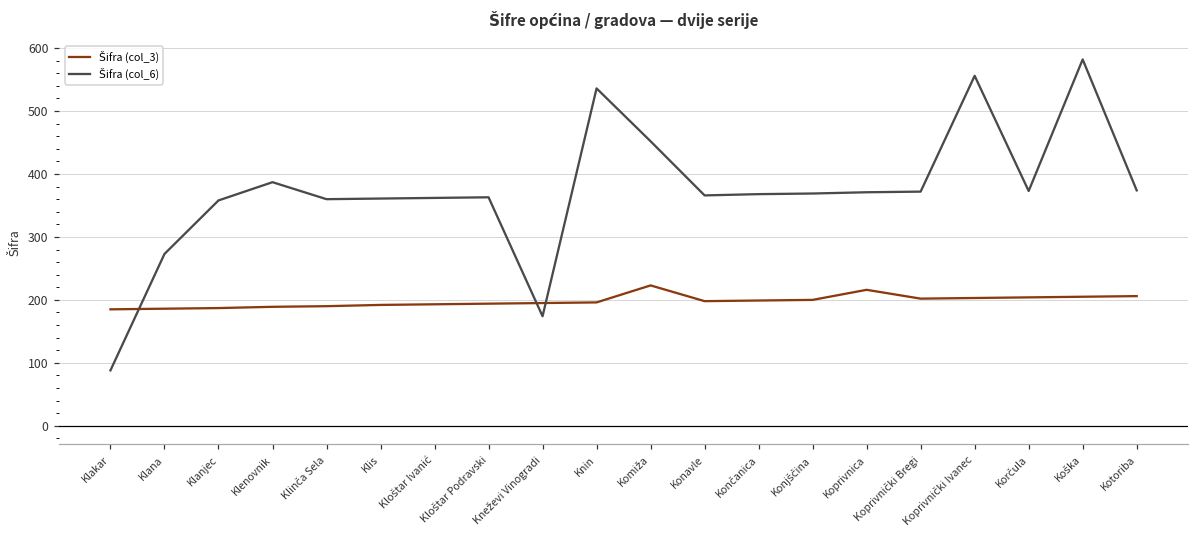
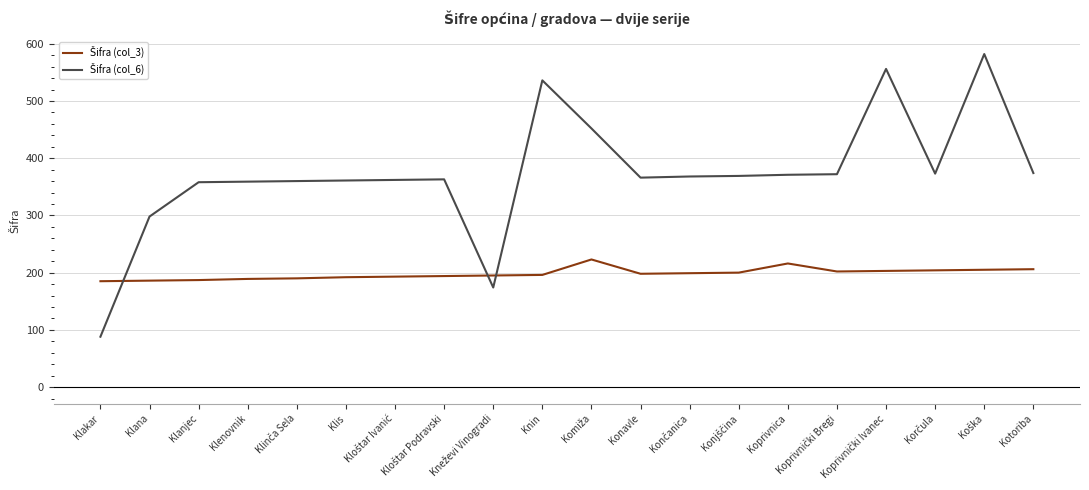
  {
    "Šifra (col_3)": {
      "Klakar": 190,
      "Klana": 190,
      "Klanjec": 190,
      "Klenovnik": 190,
      "Klinča Sela": 190,
      "Klis": 190,
      "Kloštar Ivanić": 190,
      "Kloštar Podravski": 190,
      "Kneževi Vinogradi": 200,
      "Knin": 200,
      "Komiža": 220,
      "Konavle": 200,
      "Končanica": 200,
      "Konjščina": 200,
      "Koprivnica": 220,
      "Koprivnički Bregi": 200,
      "Koprivnički Ivanec": 200,
      "Korčula": 200,
      "Koška": 210,
      "Kotoriba": 210
    },
    "Šifra (col_6)": {
      "Klakar": 90,
-     "Klana": 270,
+     "Klana": 300,
      "Klanjec": 360,
-     "Klenovnik": 390,
+     "Klenovnik": 360,
      "Klinča Sela": 360,
      "Klis": 360,
      "Kloštar Ivanić": 360,
      "Kloštar Podravski": 360,
      "Kneževi Vinogradi": 170,
      "Knin": 540,
      "Komiža": 450,
      "Konavle": 370,
      "Končanica": 370,
      "Konjščina": 370,
      "Koprivnica": 370,
      "Koprivnički Bregi": 370,
      "Koprivnički Ivanec": 560,
      "Korčula": 370,
      "Koška": 580,
      "Kotoriba": 370
    }
  }
